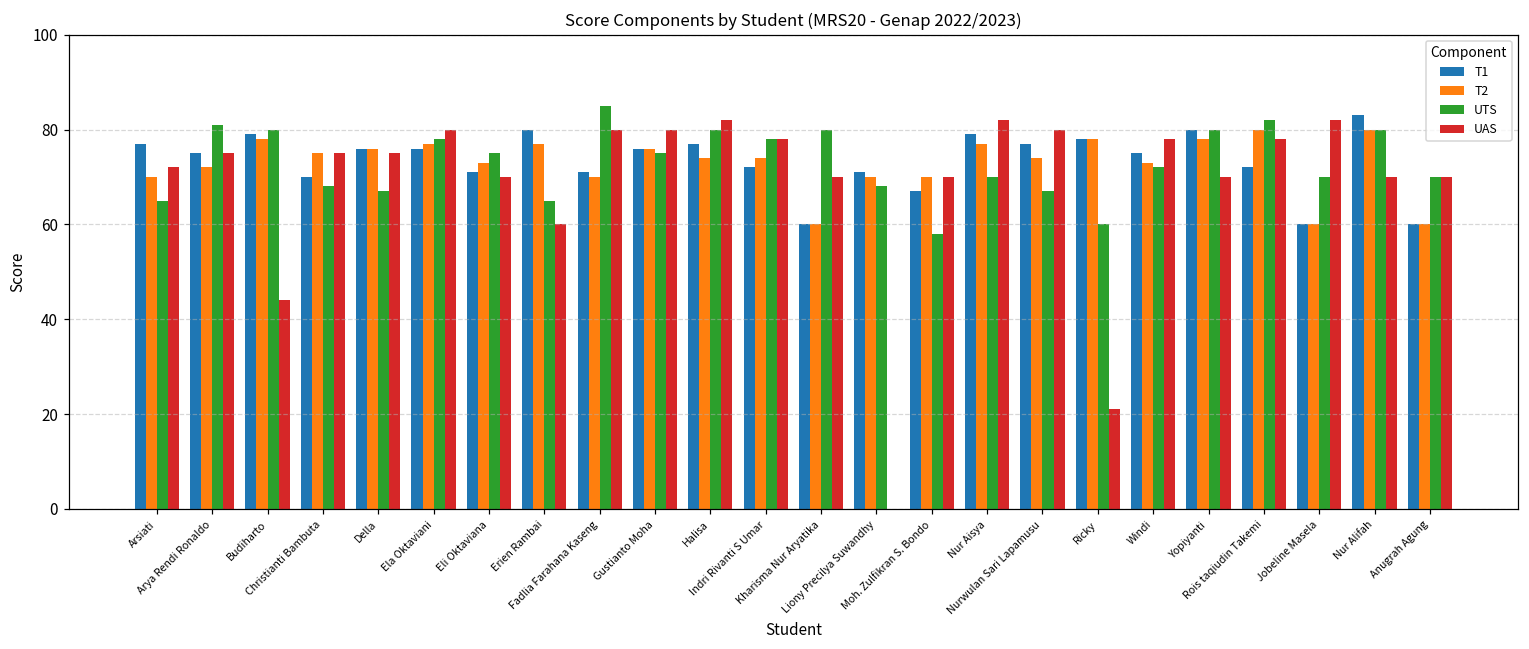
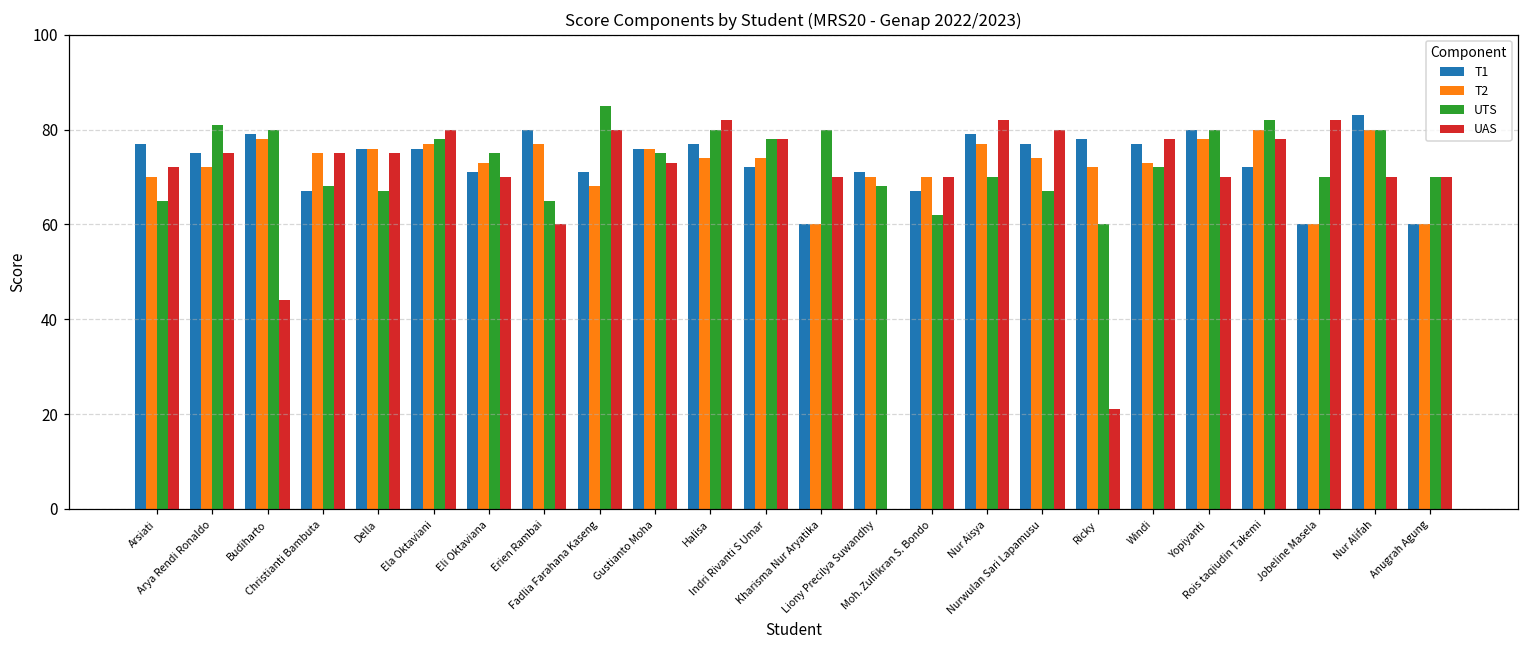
  {
    "T1": {
      "Arsiati": 77,
      "Arya Rendi Ronaldo": 75,
      "Budiharto": 79,
-     "Christianti Bambuta": 70,
+     "Christianti Bambuta": 67,
      "Della": 76,
      "Ela Oktaviani": 76,
      "Eli Oktaviana": 71,
      "Erien Rambai": 80,
      "Fadlia Farahana Kaseng": 71,
      "Gustianto Moha": 76,
      "Halisa": 77,
      "Indri Rivanti S Umar": 72,
      "Kharisma Nur Aryatika": 60,
      "Liony Precilya Suwandhy": 71,
      "Moh. Zulfikran S. Bondo": 67,
      "Nur Aisya": 79,
      "Nurwulan Sari Lapamusu": 77,
      "Ricky": 78,
-     "Windi": 75,
+     "Windi": 77,
      "Yopiyanti": 80,
      "Rois taqiudin Takemi": 72,
      "Jobeline Masela": 60,
      "Nur Alifah": 83,
      "Anugrah Agung": 60
    },
    "T2": {
      "Arsiati": 70,
      "Arya Rendi Ronaldo": 72,
      "Budiharto": 78,
      "Christianti Bambuta": 75,
      "Della": 76,
      "Ela Oktaviani": 77,
      "Eli Oktaviana": 73,
      "Erien Rambai": 77,
-     "Fadlia Farahana Kaseng": 70,
+     "Fadlia Farahana Kaseng": 68,
      "Gustianto Moha": 76,
      "Halisa": 74,
      "Indri Rivanti S Umar": 74,
      "Kharisma Nur Aryatika": 60,
      "Liony Precilya Suwandhy": 70,
      "Moh. Zulfikran S. Bondo": 70,
      "Nur Aisya": 77,
      "Nurwulan Sari Lapamusu": 74,
-     "Ricky": 78,
+     "Ricky": 72,
      "Windi": 73,
      "Yopiyanti": 78,
      "Rois taqiudin Takemi": 80,
      "Jobeline Masela": 60,
      "Nur Alifah": 80,
      "Anugrah Agung": 60
    },
    "UTS": {
      "Arsiati": 65,
      "Arya Rendi Ronaldo": 81,
      "Budiharto": 80,
      "Christianti Bambuta": 68,
      "Della": 67,
      "Ela Oktaviani": 78,
      "Eli Oktaviana": 75,
      "Erien Rambai": 65,
      "Fadlia Farahana Kaseng": 85,
      "Gustianto Moha": 75,
      "Halisa": 80,
      "Indri Rivanti S Umar": 78,
      "Kharisma Nur Aryatika": 80,
      "Liony Precilya Suwandhy": 68,
-     "Moh. Zulfikran S. Bondo": 58,
+     "Moh. Zulfikran S. Bondo": 62,
      "Nur Aisya": 70,
      "Nurwulan Sari Lapamusu": 67,
      "Ricky": 60,
      "Windi": 72,
      "Yopiyanti": 80,
      "Rois taqiudin Takemi": 82,
      "Jobeline Masela": 70,
      "Nur Alifah": 80,
      "Anugrah Agung": 70
    },
    "UAS": {
      "Arsiati": 72,
      "Arya Rendi Ronaldo": 75,
      "Budiharto": 44,
      "Christianti Bambuta": 75,
      "Della": 75,
      "Ela Oktaviani": 80,
      "Eli Oktaviana": 70,
      "Erien Rambai": 60,
      "Fadlia Farahana Kaseng": 80,
-     "Gustianto Moha": 80,
+     "Gustianto Moha": 73,
      "Halisa": 82,
      "Indri Rivanti S Umar": 78,
      "Kharisma Nur Aryatika": 70,
      "Liony Precilya Suwandhy": 0,
      "Moh. Zulfikran S. Bondo": 70,
      "Nur Aisya": 82,
      "Nurwulan Sari Lapamusu": 80,
      "Ricky": 21,
      "Windi": 78,
      "Yopiyanti": 70,
      "Rois taqiudin Takemi": 78,
      "Jobeline Masela": 82,
      "Nur Alifah": 70,
      "Anugrah Agung": 70
    }
  }
